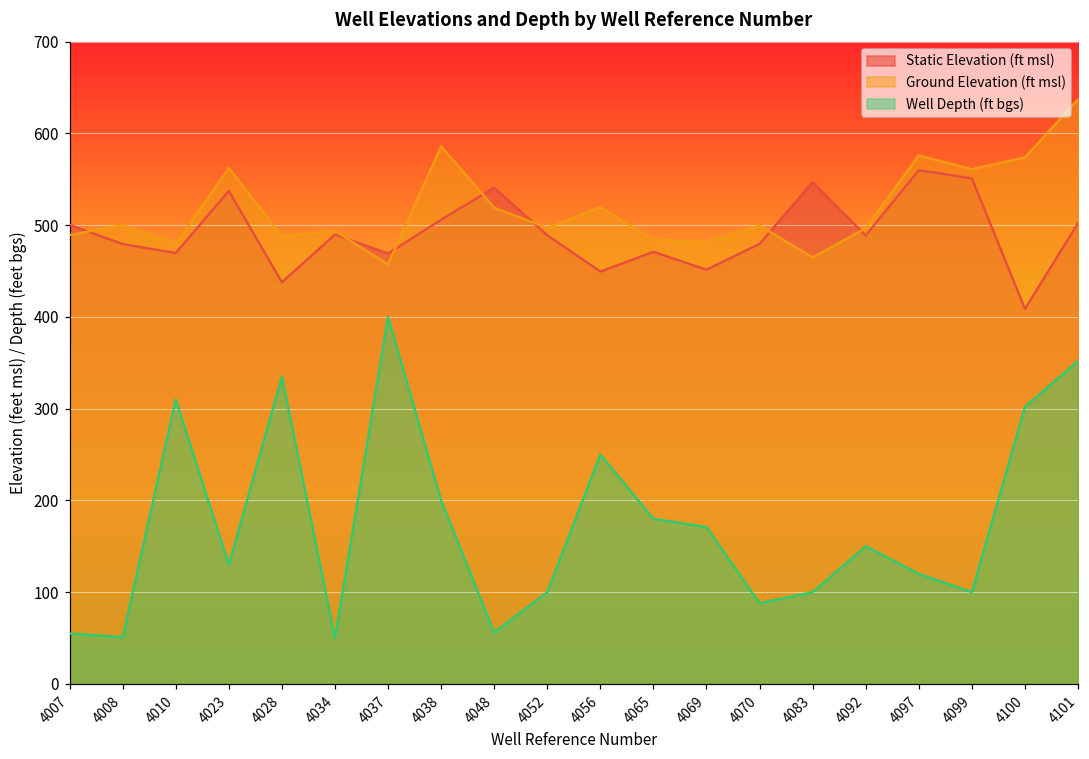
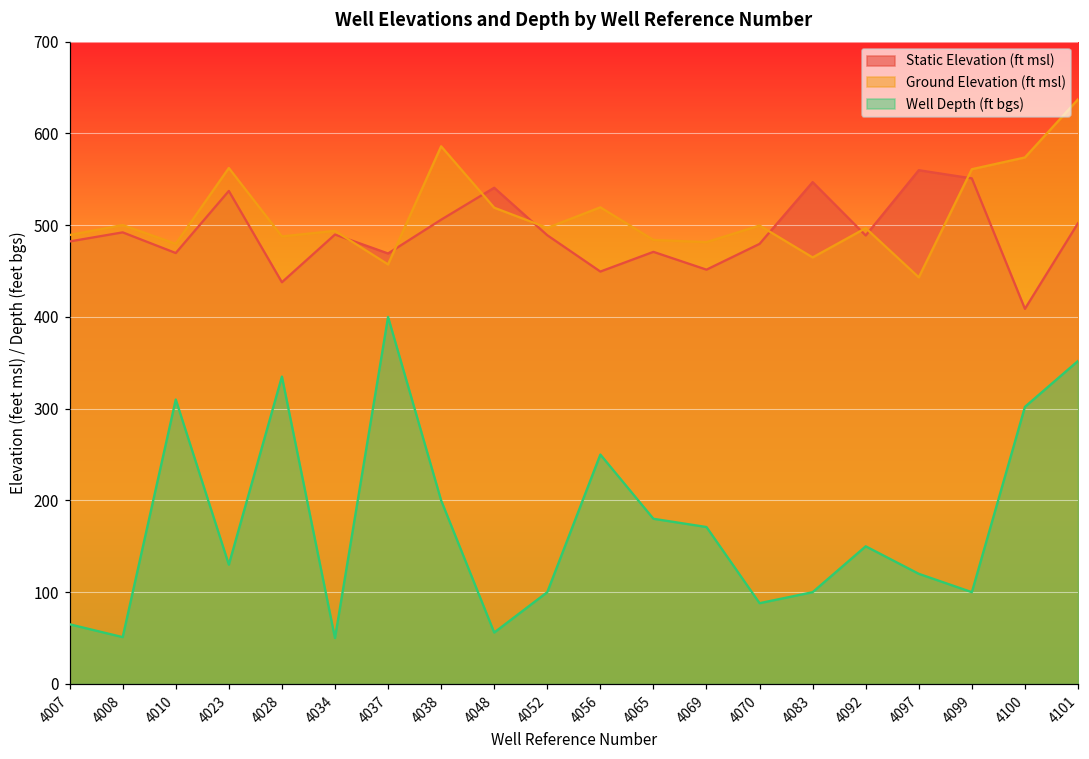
  {
    "Static Elevation (ft msl)": {
-     "4007": 500,
-     "4008": 480,
+     "4007": 480,
+     "4008": 490,
      "4010": 470,
      "4023": 540,
      "4028": 440,
      "4034": 490,
      "4037": 470,
      "4038": 510,
      "4048": 540,
      "4052": 490,
      "4056": 450,
      "4065": 470,
      "4069": 450,
      "4070": 480,
      "4083": 550,
      "4092": 490,
      "4097": 560,
      "4099": 550,
      "4100": 410,
      "4101": 500
    },
    "Ground Elevation (ft msl)": {
      "4007": 490,
      "4008": 500,
      "4010": 480,
      "4023": 560,
      "4028": 490,
      "4034": 490,
      "4037": 460,
      "4038": 590,
      "4048": 520,
      "4052": 500,
      "4056": 520,
      "4065": 480,
      "4069": 480,
      "4070": 500,
      "4083": 460,
      "4092": 500,
-     "4097": 580,
+     "4097": 440,
      "4099": 560,
      "4100": 570,
      "4101": 640
    },
    "Well Depth (ft bgs)": {
-     "4007": 60,
+     "4007": 70,
      "4008": 50,
      "4010": 310,
      "4023": 130,
      "4028": 340,
      "4034": 50,
      "4037": 400,
      "4038": 200,
      "4048": 60,
      "4052": 100,
      "4056": 250,
      "4065": 180,
      "4069": 170,
      "4070": 90,
      "4083": 100,
      "4092": 150,
      "4097": 120,
      "4099": 100,
      "4100": 300,
      "4101": 350
    }
  }
